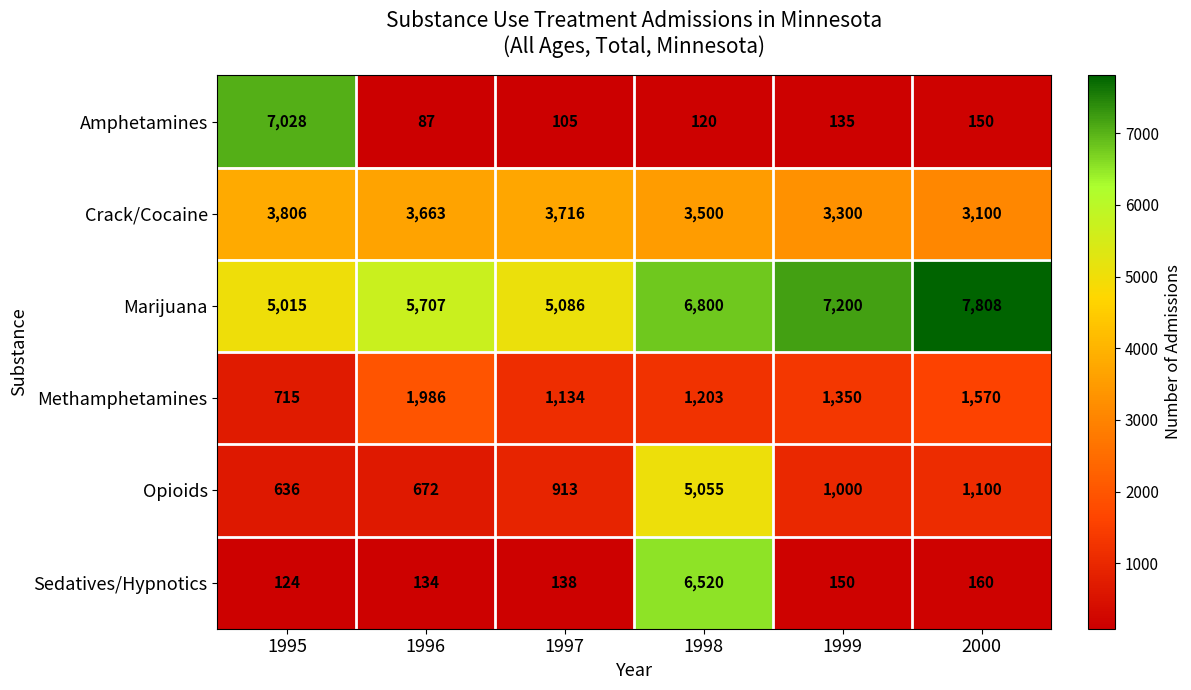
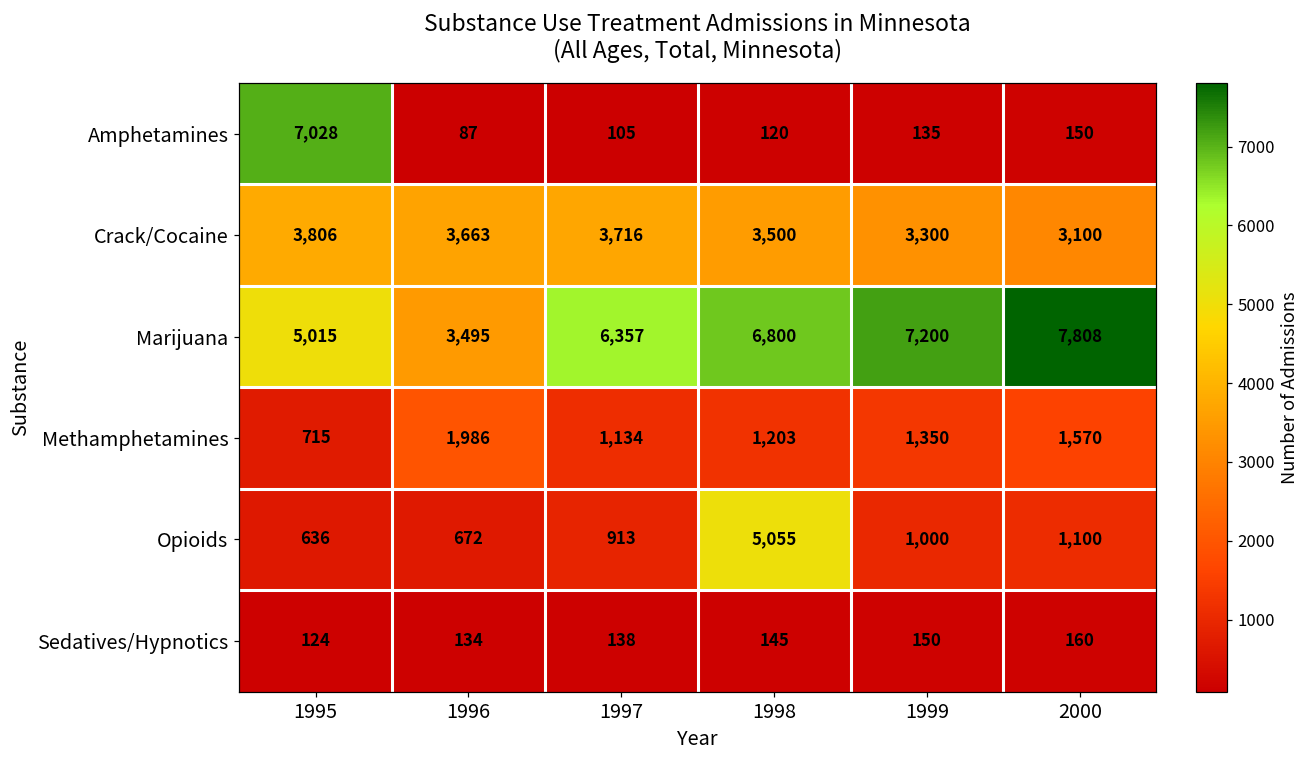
  {
    "Amphetamines": {
      "1995": "7,028",
      "1996": "87",
      "1997": "105",
      "1998": "120",
      "1999": "135",
      "2000": "150"
    },
    "Crack/Cocaine": {
      "1995": "3,806",
      "1996": "3,663",
      "1997": "3,716",
      "1998": "3,500",
      "1999": "3,300",
      "2000": "3,100"
    },
    "Marijuana": {
      "1995": "5,015",
-     "1996": "5,707",
-     "1997": "5,086",
+     "1996": "3,495",
+     "1997": "6,357",
      "1998": "6,800",
      "1999": "7,200",
      "2000": "7,808"
    },
    "Methamphetamines": {
      "1995": "715",
      "1996": "1,986",
      "1997": "1,134",
      "1998": "1,203",
      "1999": "1,350",
      "2000": "1,570"
    },
    "Opioids": {
      "1995": "636",
      "1996": "672",
      "1997": "913",
      "1998": "5,055",
      "1999": "1,000",
      "2000": "1,100"
    },
    "Sedatives/Hypnotics": {
      "1995": "124",
      "1996": "134",
      "1997": "138",
-     "1998": "6,520",
+     "1998": "145",
      "1999": "150",
      "2000": "160"
    }
  }
